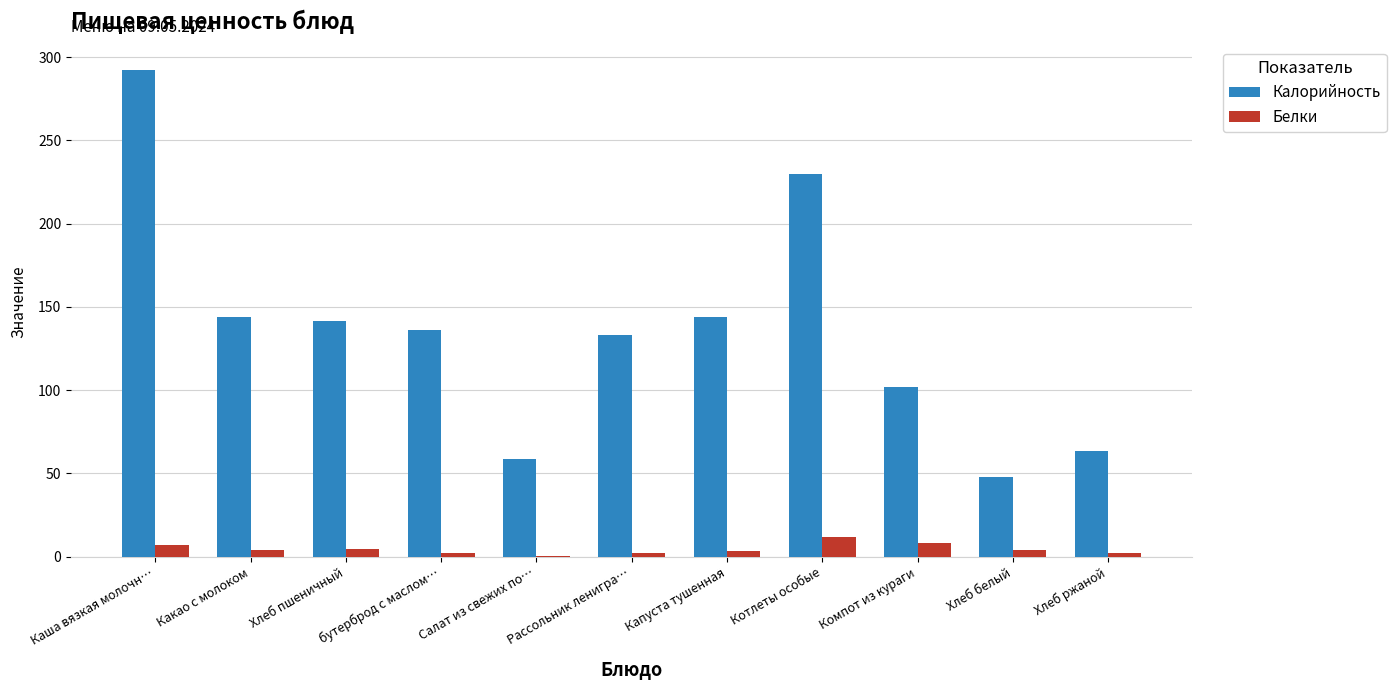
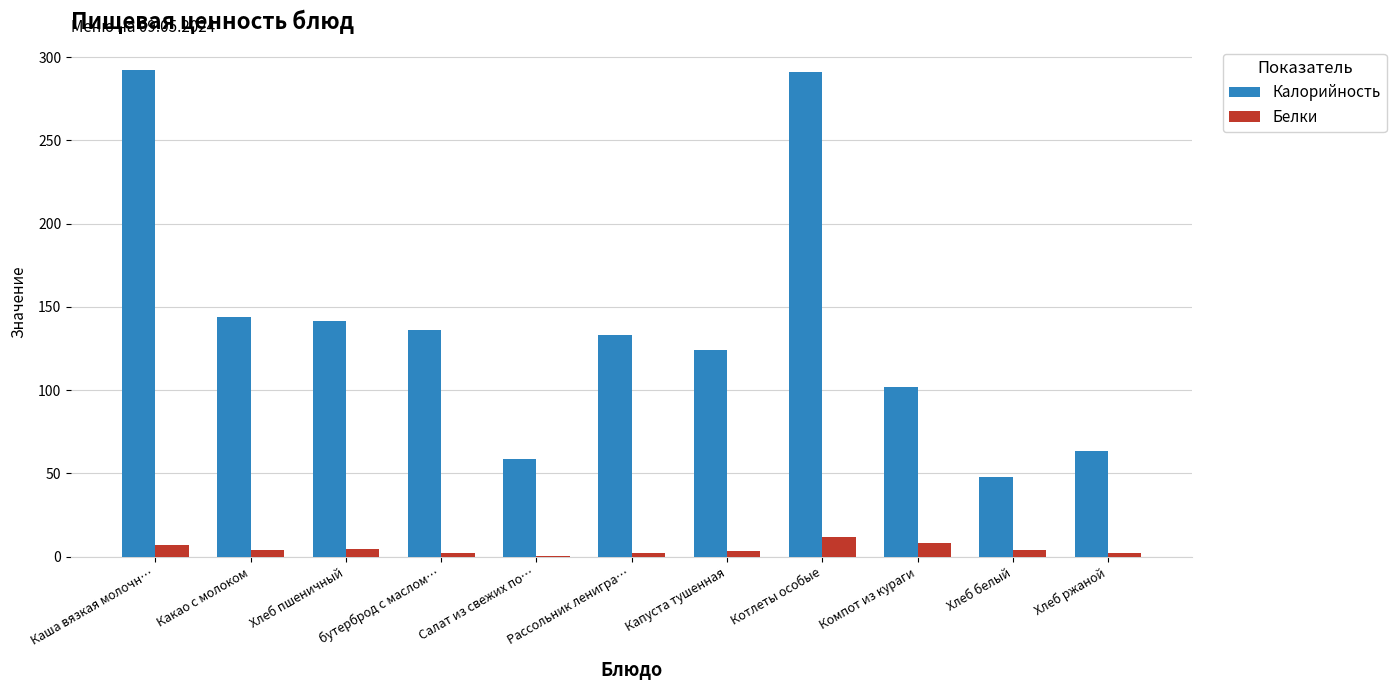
  {
    "Калорийность": {
      "Каша вязкая молочн…": 292,
      "Какао с молоком": 144,
      "Хлеб пшеничный": 142,
      "бутерброд с маслом…": 136,
      "Салат из свежих по…": 59,
      "Рассольник ленигра…": 133,
-     "Капуста тушенная": 144,
-     "Котлеты особые": 230,
+     "Капуста тушенная": 124,
+     "Котлеты особые": 291,
      "Компот из кураги": 102,
      "Хлеб белый": 48,
      "Хлеб ржаной": 64
    },
    "Белки": {
      "Каша вязкая молочн…": 7,
      "Какао с молоком": 4,
      "Хлеб пшеничный": 5,
      "бутерброд с маслом…": 2,
      "Рассольник ленигра…": 2,
      "Капуста тушенная": 4,
      "Котлеты особые": 12,
      "Компот из кураги": 8,
      "Хлеб белый": 4,
      "Хлеб ржаной": 2
    }
  }
